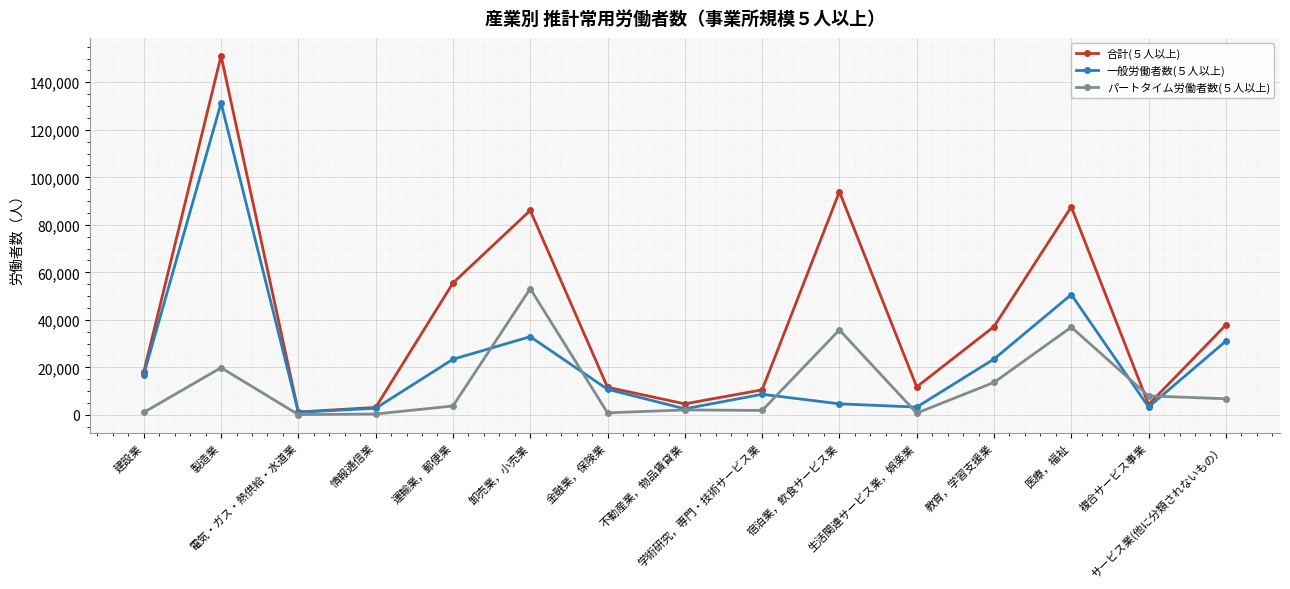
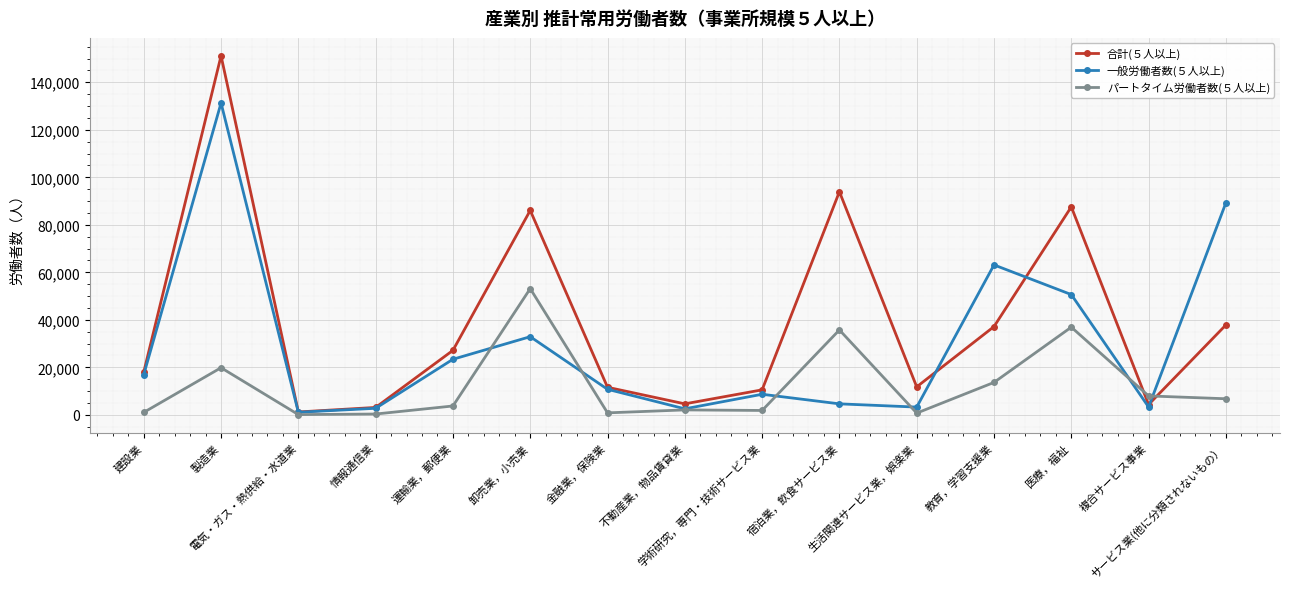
  {
    "合計(５人以上)": {
      "製造業": "151,000",
-     "運輸業，郵便業": "56,000",
+     "運輸業，郵便業": "27,000",
      "卸売業，小売業": "86,000",
      "不動産業，物品賃貸業": "5,000",
      "学術研究，専門・技術サービス業": "11,000",
      "宿泊業，飲食サービス業": "94,000",
      "生活関連サービス業，娯楽業": "12,000",
      "教育，学習支援業": "37,000",
      "医療，福祉": "88,000",
      "サービス業(他に分類されないもの）": "38,000"
    },
    "一般労働者数(５人以上)": {
      "製造業": "131,000",
      "運輸業，郵便業": "23,000",
      "卸売業，小売業": "33,000",
      "学術研究，専門・技術サービス業": "9,000",
      "宿泊業，飲食サービス業": "5,000",
      "生活関連サービス業，娯楽業": "3,000",
-     "教育，学習支援業": "24,000",
+     "教育，学習支援業": "63,000",
      "医療，福祉": "51,000",
-     "サービス業(他に分類されないもの）": "31,000"
+     "サービス業(他に分類されないもの）": "89,000"
    },
    "パートタイム労働者数(５人以上)": {
      "建設業": "1,000",
      "製造業": "20,000",
      "情報通信業": "0",
      "運輸業，郵便業": "4,000",
      "卸売業，小売業": "53,000",
      "金融業，保険業": "1,000",
      "学術研究，専門・技術サービス業": "2,000",
      "宿泊業，飲食サービス業": "36,000",
      "生活関連サービス業，娯楽業": "1,000",
      "教育，学習支援業": "14,000",
      "医療，福祉": "37,000",
      "複合サービス事業": "8,000",
      "サービス業(他に分類されないもの）": "7,000"
    }
  }
